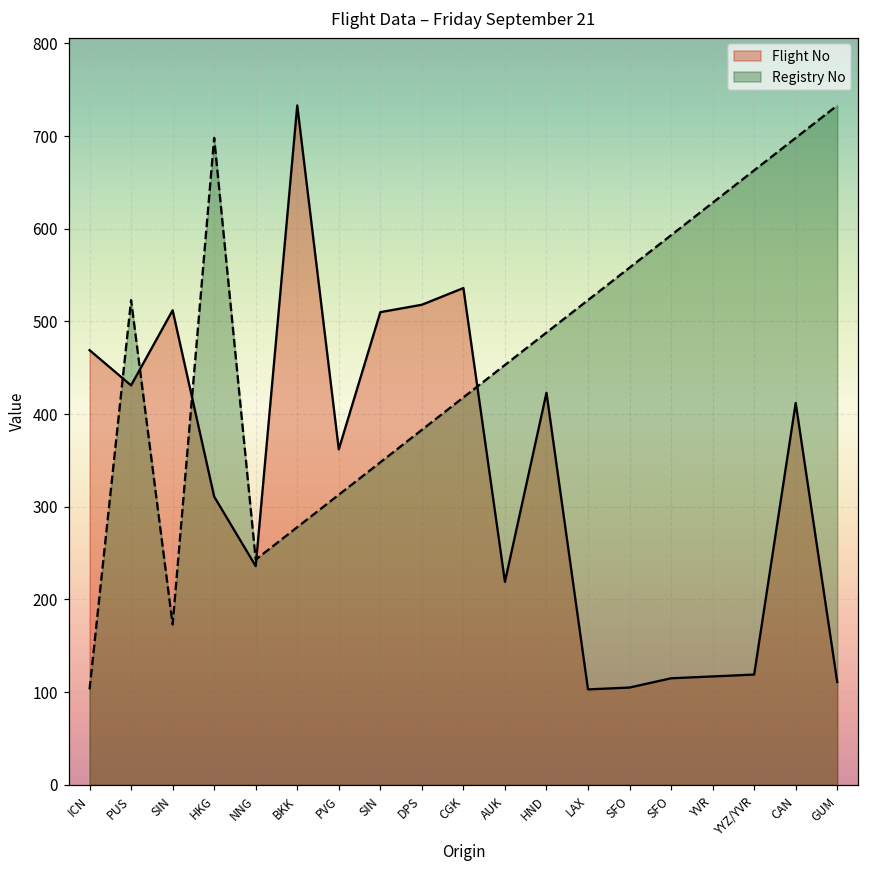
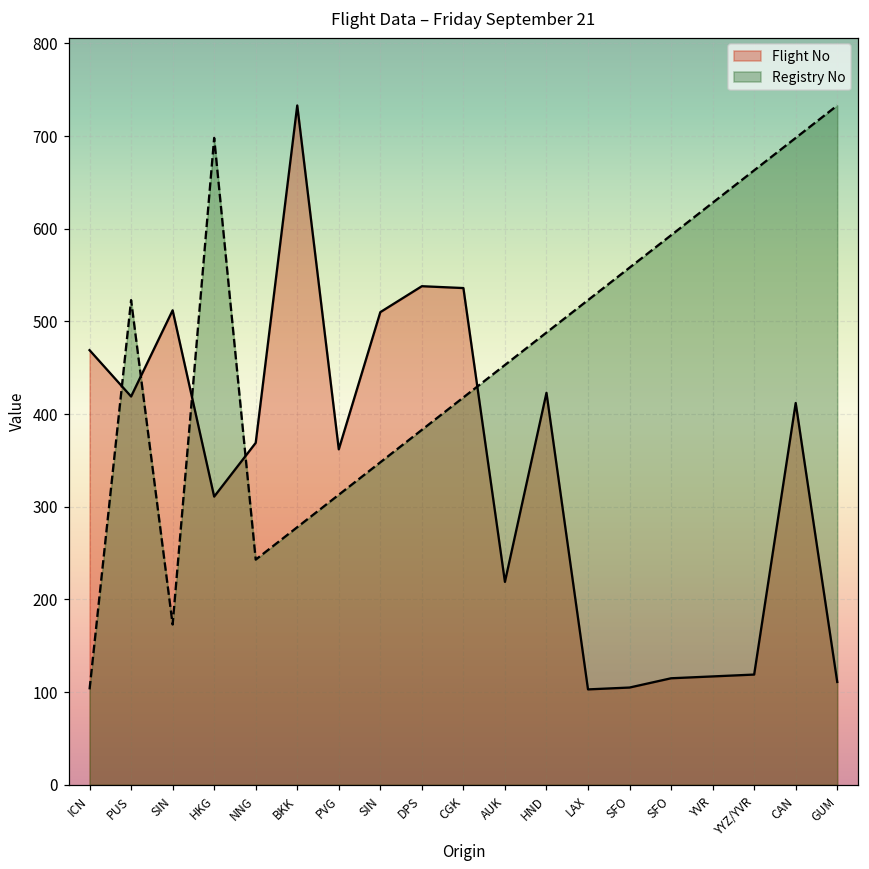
  {
    "Flight No": {
      "ICN": 470,
-     "PUS": 430,
+     "PUS": 420,
      "HKG": 310,
-     "NNG": 240,
+     "NNG": 370,
      "BKK": 730,
      "PVG": 360,
-     "DPS": 520,
+     "DPS": 540,
      "CGK": 540,
      "AUK": 220,
      "HND": 420,
      "LAX": 100,
      "YVR": 120,
      "YYZ/YVR": 120,
      "CAN": 410,
      "GUM": 110
    },
    "Registry No": {
      "ICN": 100,
      "PUS": 520,
      "HKG": 700,
      "NNG": 240,
      "BKK": 280,
      "PVG": 310,
      "DPS": 380,
      "CGK": 420,
      "AUK": 450,
      "HND": 490,
      "LAX": 520,
      "YVR": 630,
      "YYZ/YVR": 660,
      "CAN": 700,
      "GUM": 730
    }
  }
